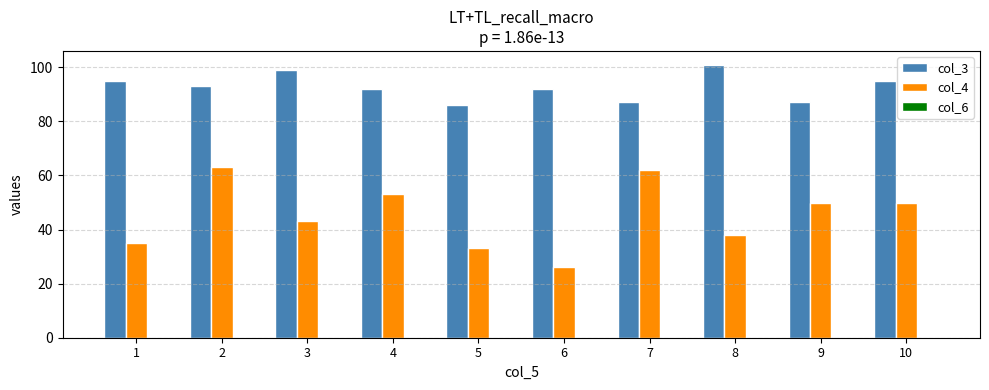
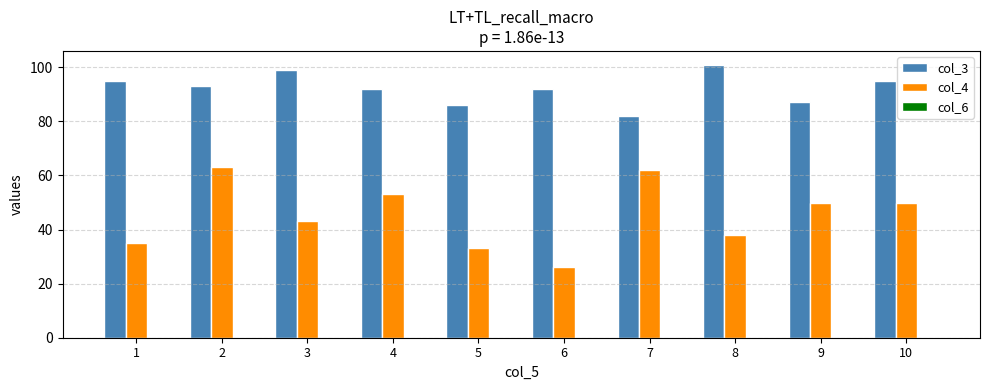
  {
    "col_3": {
      "1": 95,
      "2": 93,
      "3": 99,
      "4": 92,
      "5": 86,
      "6": 92,
-     "7": 87,
+     "7": 82,
      "8": 101,
      "9": 87,
      "10": 95
    },
    "col_4": {
      "1": 35,
      "2": 63,
      "3": 43,
      "4": 53,
      "5": 33,
      "6": 26,
      "7": 62,
      "8": 38,
      "9": 50,
      "10": 50
    },
    "col_6": {
      "1": 0,
      "2": 0,
      "3": 0,
      "4": 0,
      "5": 0,
      "6": 0,
      "7": 0,
      "8": 0,
      "9": 0,
      "10": 0
    }
  }
